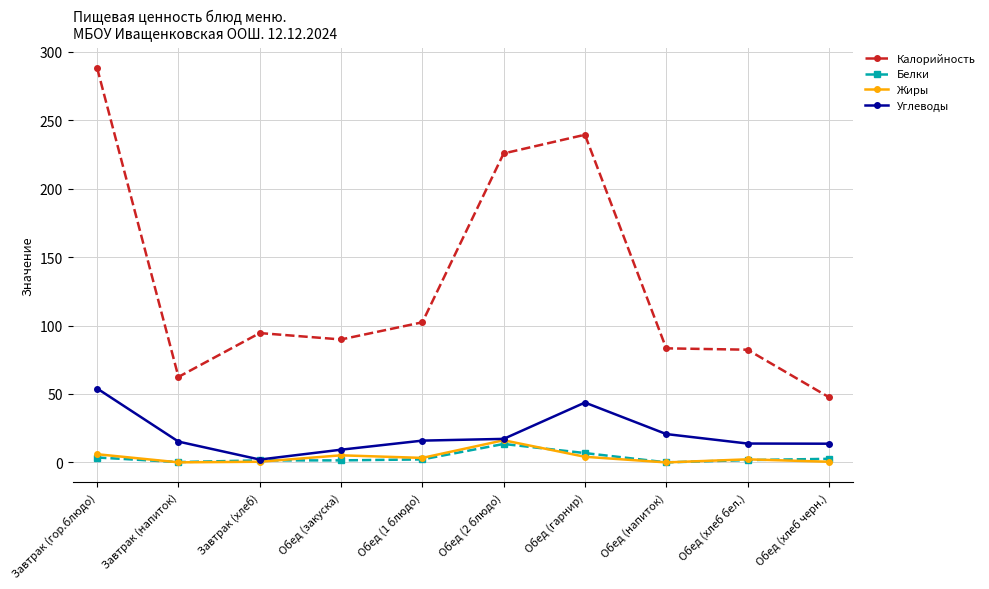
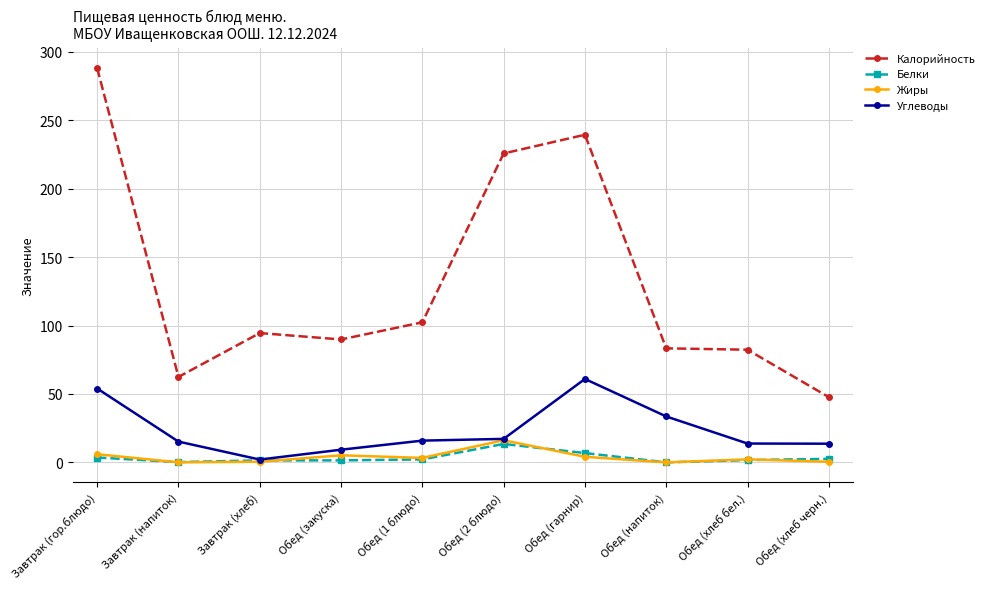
  {
    "Калорийность": {
      "Завтрак (гор.блюдо)": 288,
      "Завтрак (напиток)": 62,
      "Завтрак (хлеб)": 95,
      "Обед (закуска)": 90,
      "Обед (1 блюдо)": 102,
      "Обед (2 блюдо)": 226,
      "Обед (гарнир)": 239,
      "Обед (напиток)": 83,
      "Обед (хлеб бел.)": 82,
      "Обед (хлеб черн.)": 48
    },
    "Белки": {
      "Завтрак (гор.блюдо)": 4,
      "Обед (закуска)": 2,
      "Обед (2 блюдо)": 13,
      "Обед (гарнир)": 7,
      "Обед (хлеб черн.)": 3
    },
    "Жиры": {
      "Завтрак (гор.блюдо)": 6,
      "Обед (закуска)": 5,
      "Обед (гарнир)": 4,
      "Обед (хлеб черн.)": 0
    },
    "Углеводы": {
      "Завтрак (гор.блюдо)": 54,
      "Завтрак (напиток)": 15,
      "Обед (закуска)": 9,
      "Обед (1 блюдо)": 16,
-     "Обед (гарнир)": 44,
-     "Обед (напиток)": 21,
+     "Обед (гарнир)": 61,
+     "Обед (напиток)": 34,
      "Обед (хлеб бел.)": 14,
      "Обед (хлеб черн.)": 14
    }
  }
